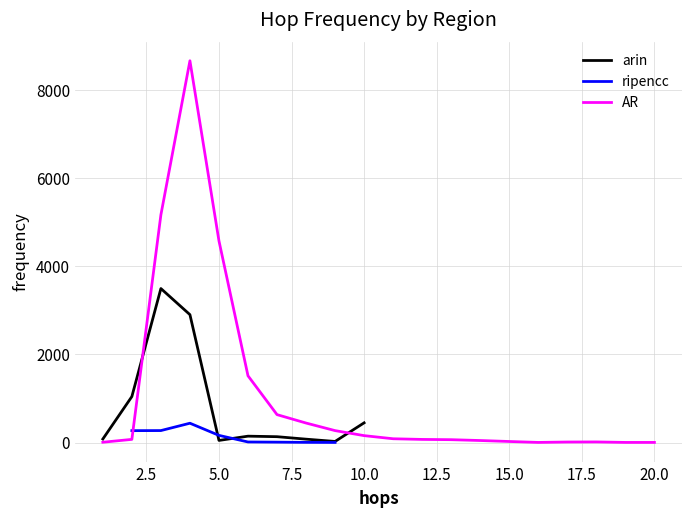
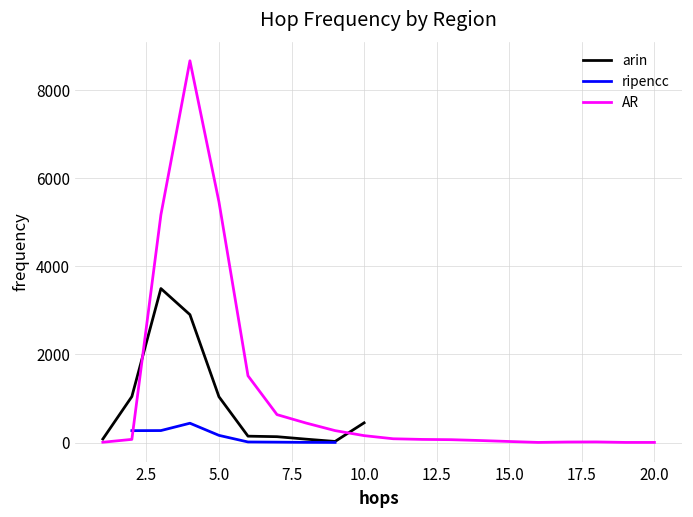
  {
    "arin": {
-     "5.0": 0,
+     "5.0": 1000,
      "10.0": 400
    },
    "ripencc": {
      "5.0": 200
    },
    "AR": {
-     "5.0": 4600,
+     "5.0": 5500,
      "10.0": 200,
      "15.0": 0,
      "20.0": 0
    }
  }
